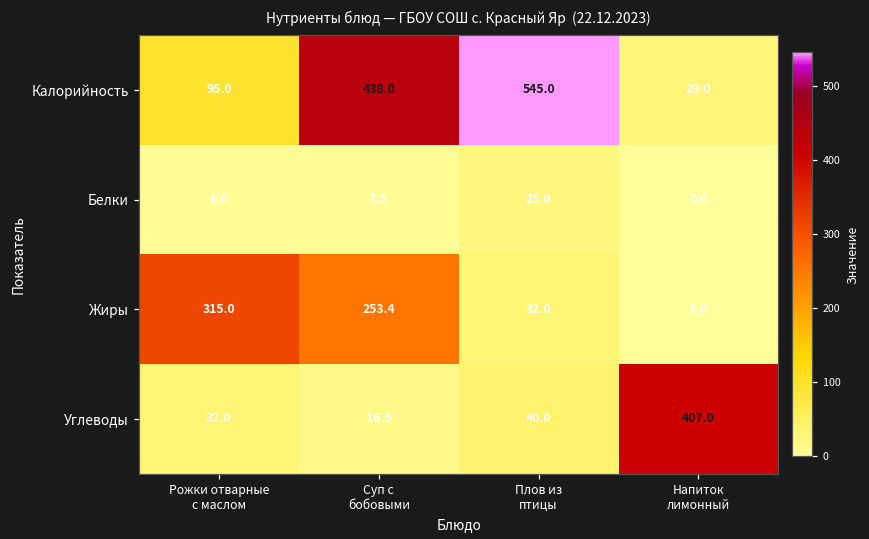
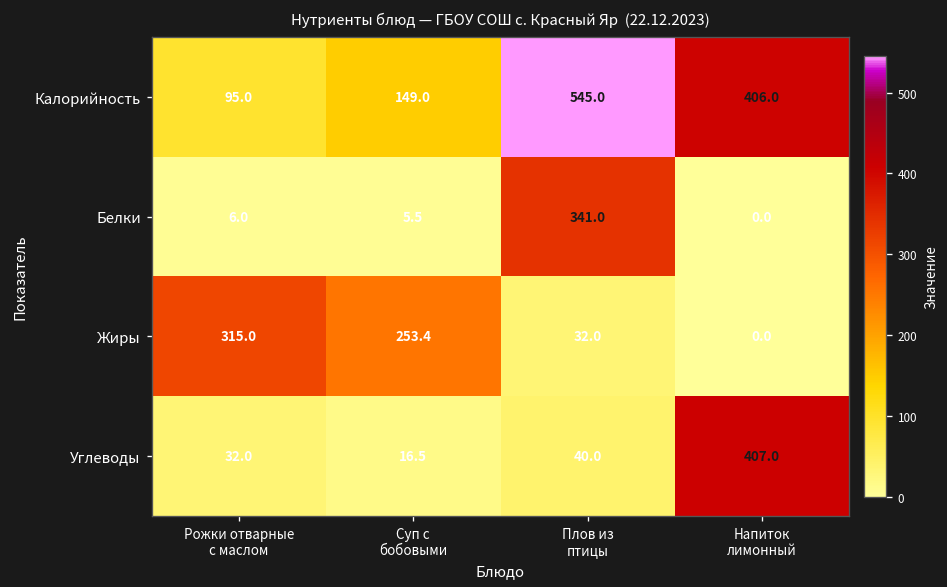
  {
    "Калорийность": {
      "Рожки отварные с маслом": 95.0,
-     "Суп с бобовыми": 438.0,
+     "Суп с бобовыми": 149.0,
      "Плов из птицы": 545.0,
-     "Напиток лимонный": 29.0
+     "Напиток лимонный": 406.0
    },
    "Белки": {
      "Рожки отварные с маслом": 6.0,
      "Суп с бобовыми": 5.5,
-     "Плов из птицы": 25.0,
+     "Плов из птицы": 341.0,
      "Напиток лимонный": 0.0
    },
    "Жиры": {
      "Рожки отварные с маслом": 315.0,
      "Суп с бобовыми": 253.4,
      "Плов из птицы": 32.0,
      "Напиток лимонный": 0.0
    },
    "Углеводы": {
      "Рожки отварные с маслом": 32.0,
      "Суп с бобовыми": 16.5,
      "Плов из птицы": 40.0,
      "Напиток лимонный": 407.0
    }
  }
